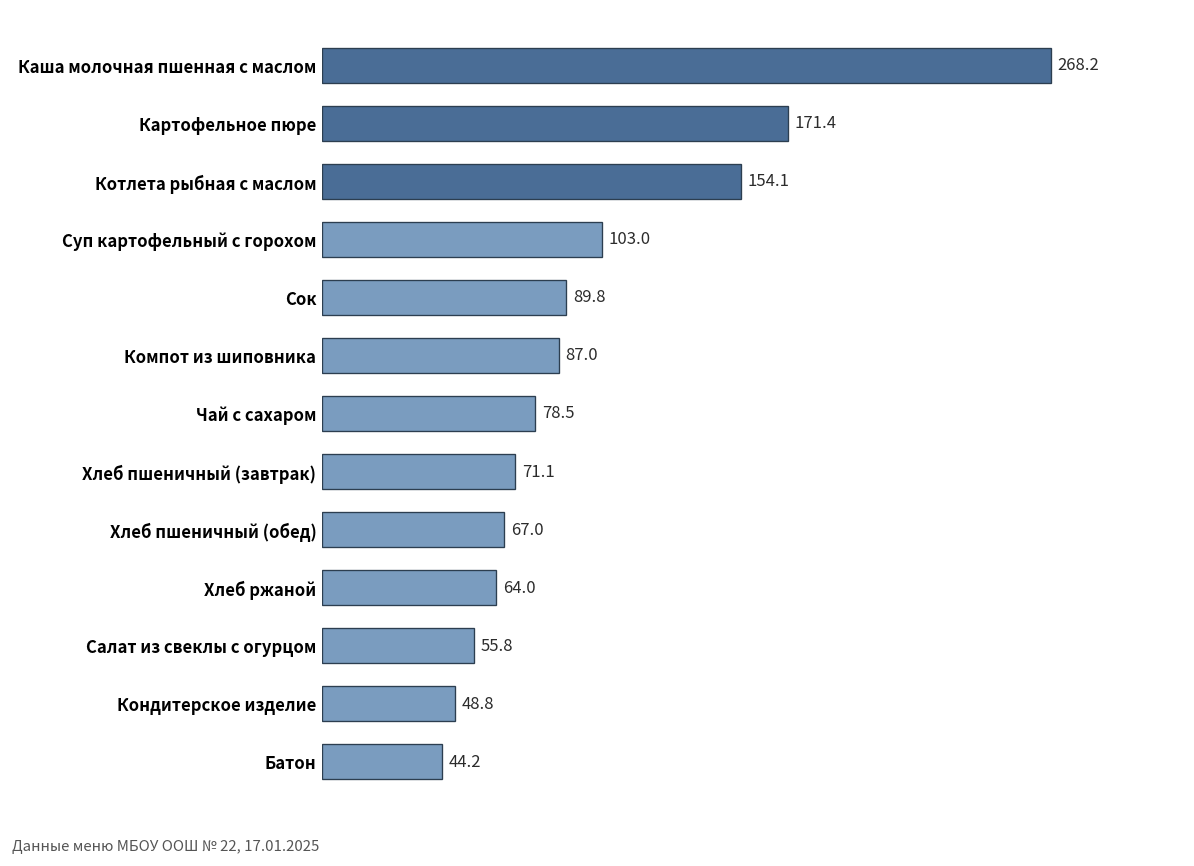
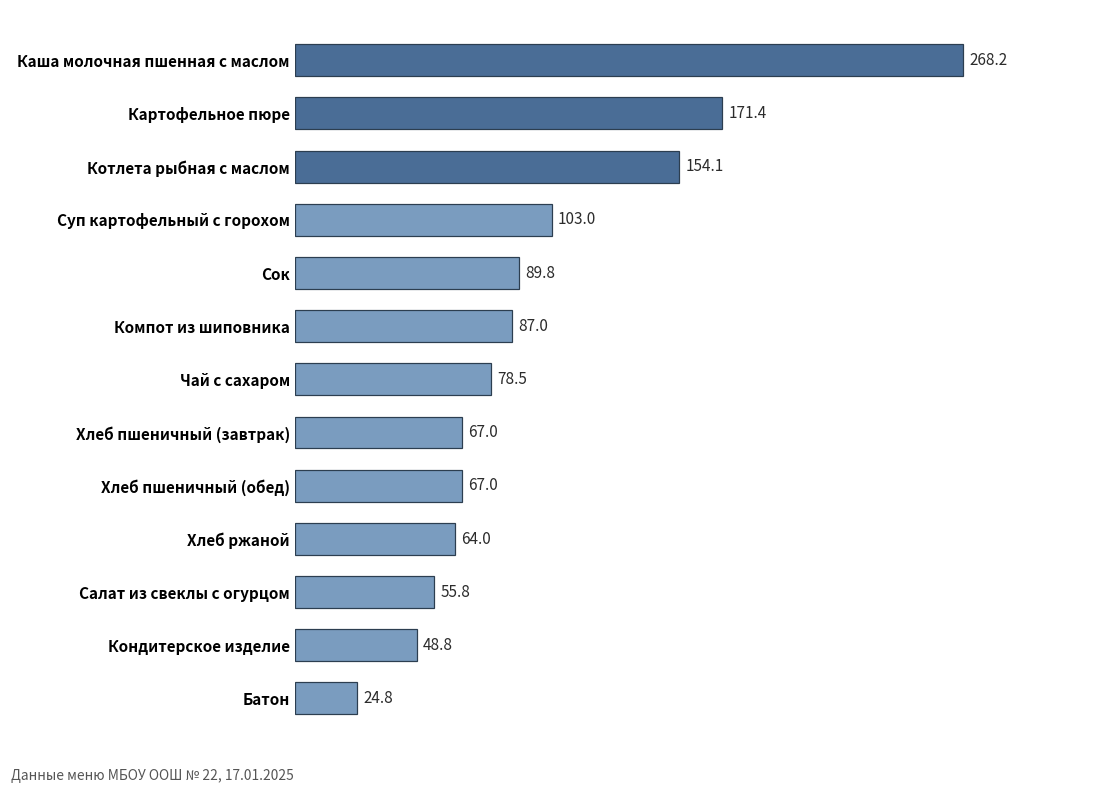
  {
    "Каша молочная пшенная с маслом": 268.2,
    "Картофельное пюре": 171.4,
    "Котлета рыбная с маслом": 154.1,
    "Суп картофельный с горохом": 103.0,
    "Сок": 89.8,
    "Компот из шиповника": 87.0,
    "Чай с сахаром": 78.5,
-   "Хлеб пшеничный (завтрак)": 71.1,
+   "Хлеб пшеничный (завтрак)": 67.0,
    "Хлеб пшеничный (обед)": 67.0,
    "Хлеб ржаной": 64.0,
    "Салат из свеклы с огурцом": 55.8,
    "Кондитерское изделие": 48.8,
-   "Батон": 44.2
+   "Батон": 24.8
  }
